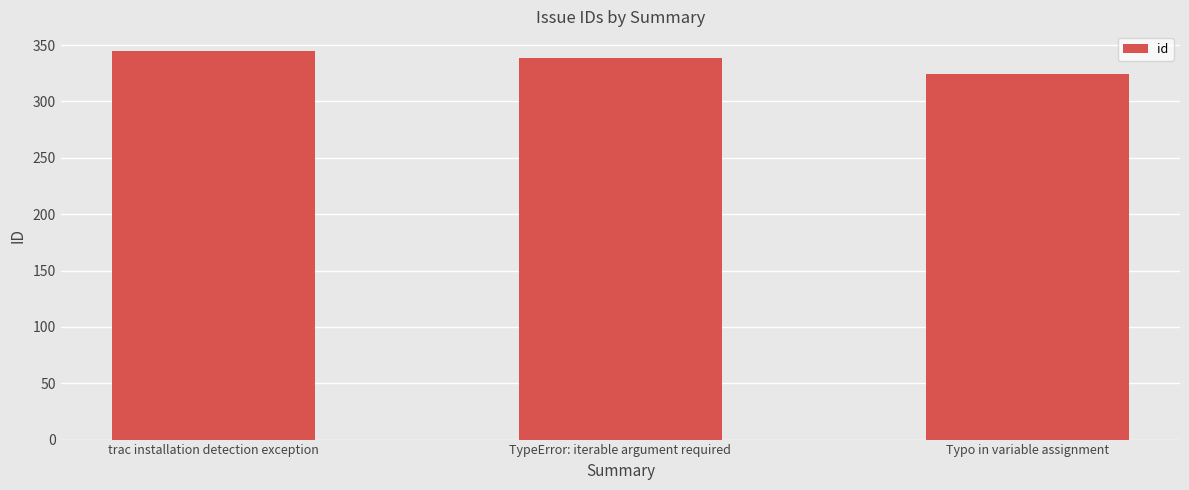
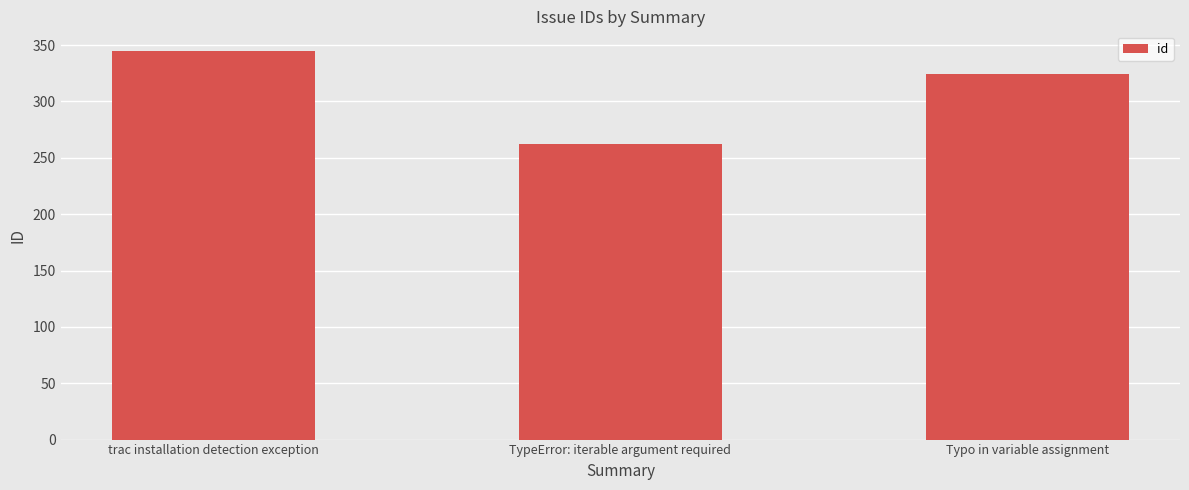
  {
    "trac installation detection exception": 345,
-   "TypeError: iterable argument required": 339,
+   "TypeError: iterable argument required": 262,
    "Typo in variable assignment": 324
  }
